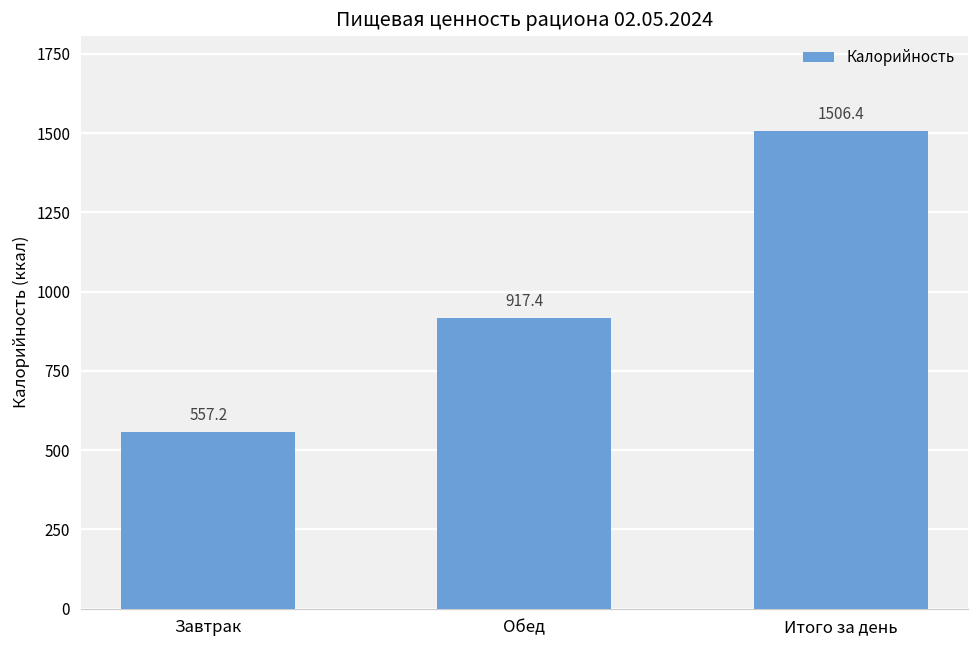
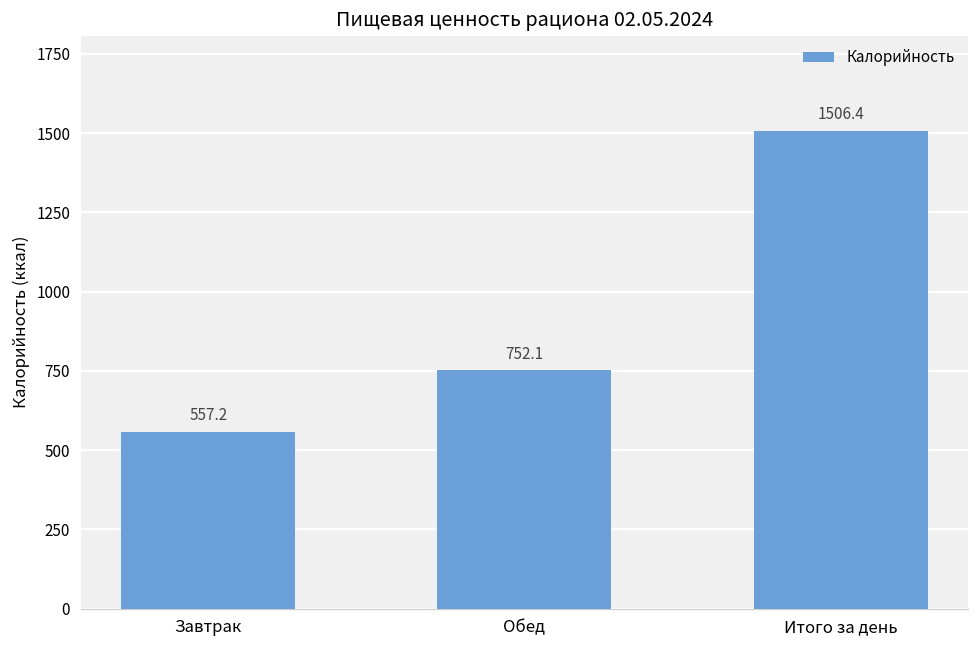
  {
    "Завтрак": 557.2,
-   "Обед": 917.4,
+   "Обед": 752.1,
    "Итого за день": 1506.4
  }
